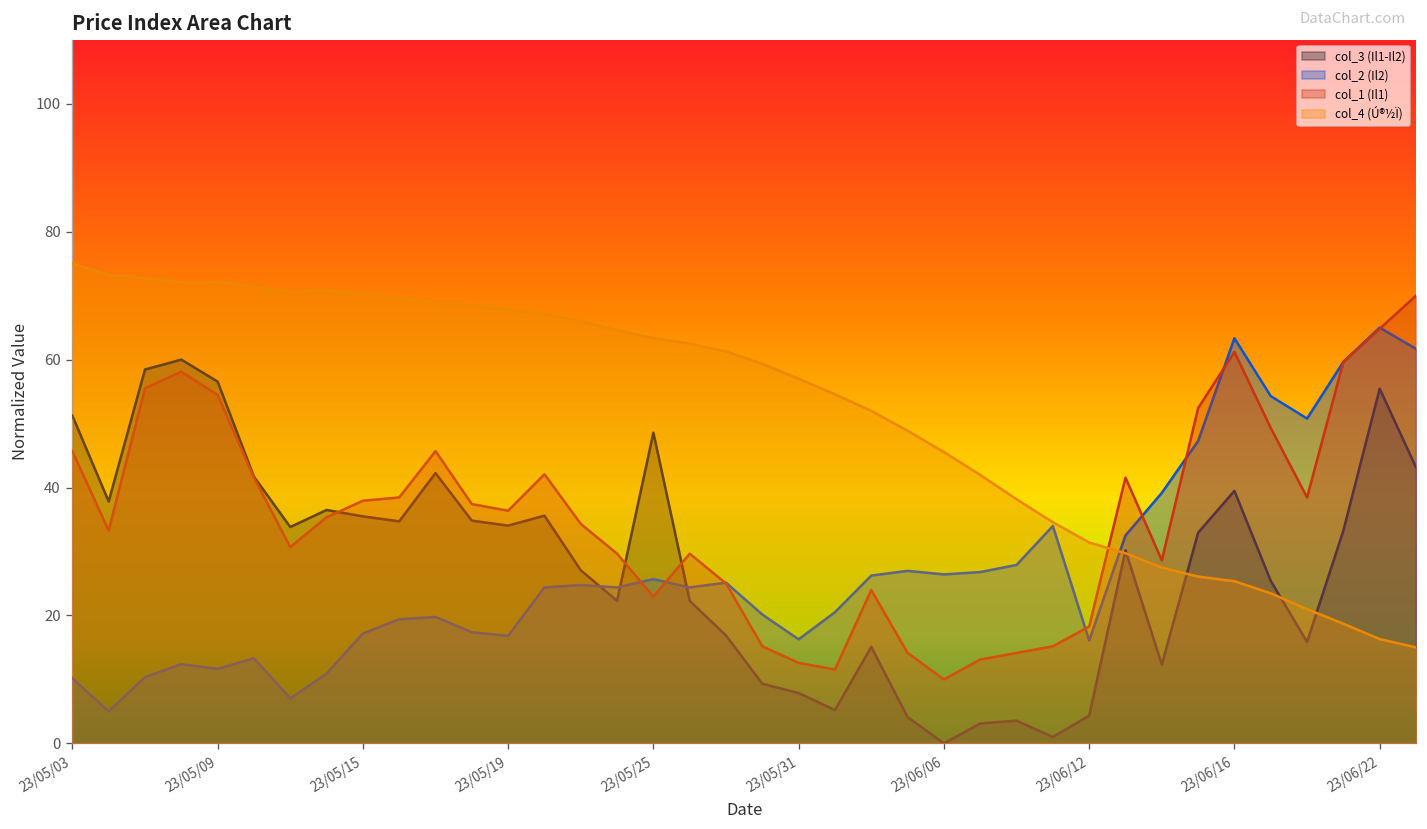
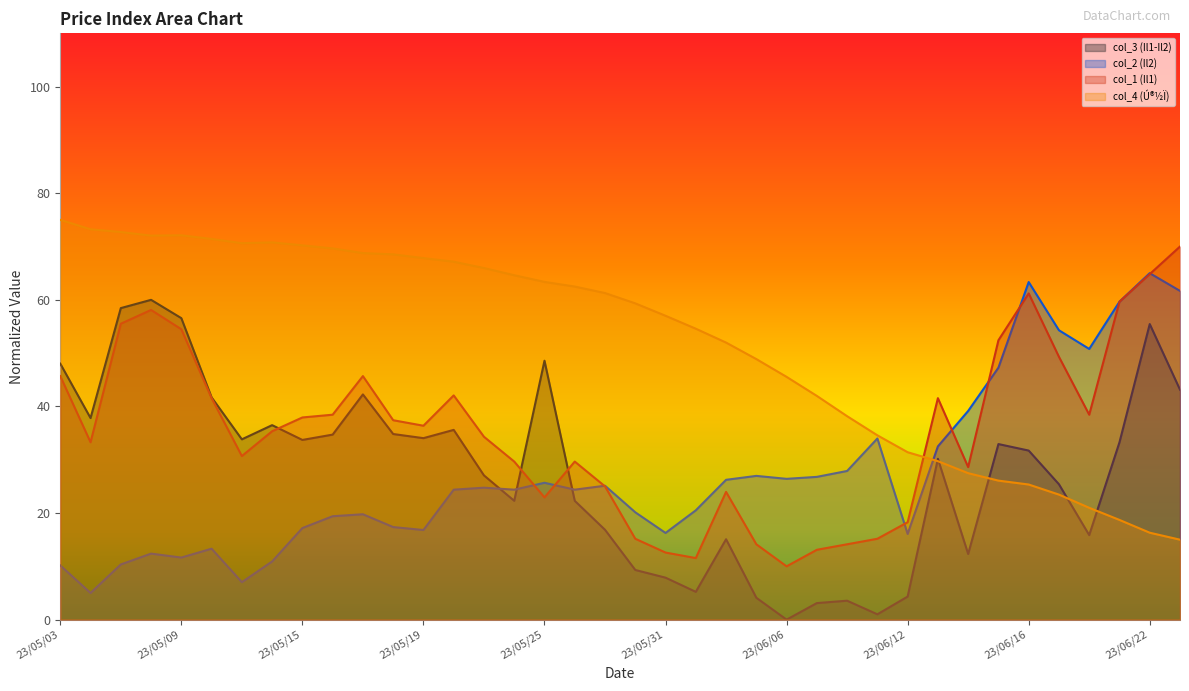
  {
    "col_3 (Il1-Il2)": {
-     "23/05/03": 51,
+     "23/05/03": 48,
      "23/05/09": 57,
-     "23/05/15": 35,
+     "23/05/15": 34,
      "23/05/19": 34,
      "23/05/25": 49,
      "23/05/31": 8,
      "23/06/06": 0,
      "23/06/12": 4,
-     "23/06/16": 39,
+     "23/06/16": 32,
      "23/06/22": 55
    },
    "col_2 (Il2)": {
      "23/05/03": 10,
      "23/05/09": 12,
      "23/05/15": 17,
      "23/05/19": 17,
      "23/05/25": 26,
      "23/05/31": 16,
      "23/06/06": 26,
      "23/06/12": 16,
      "23/06/16": 63
    }
  }
